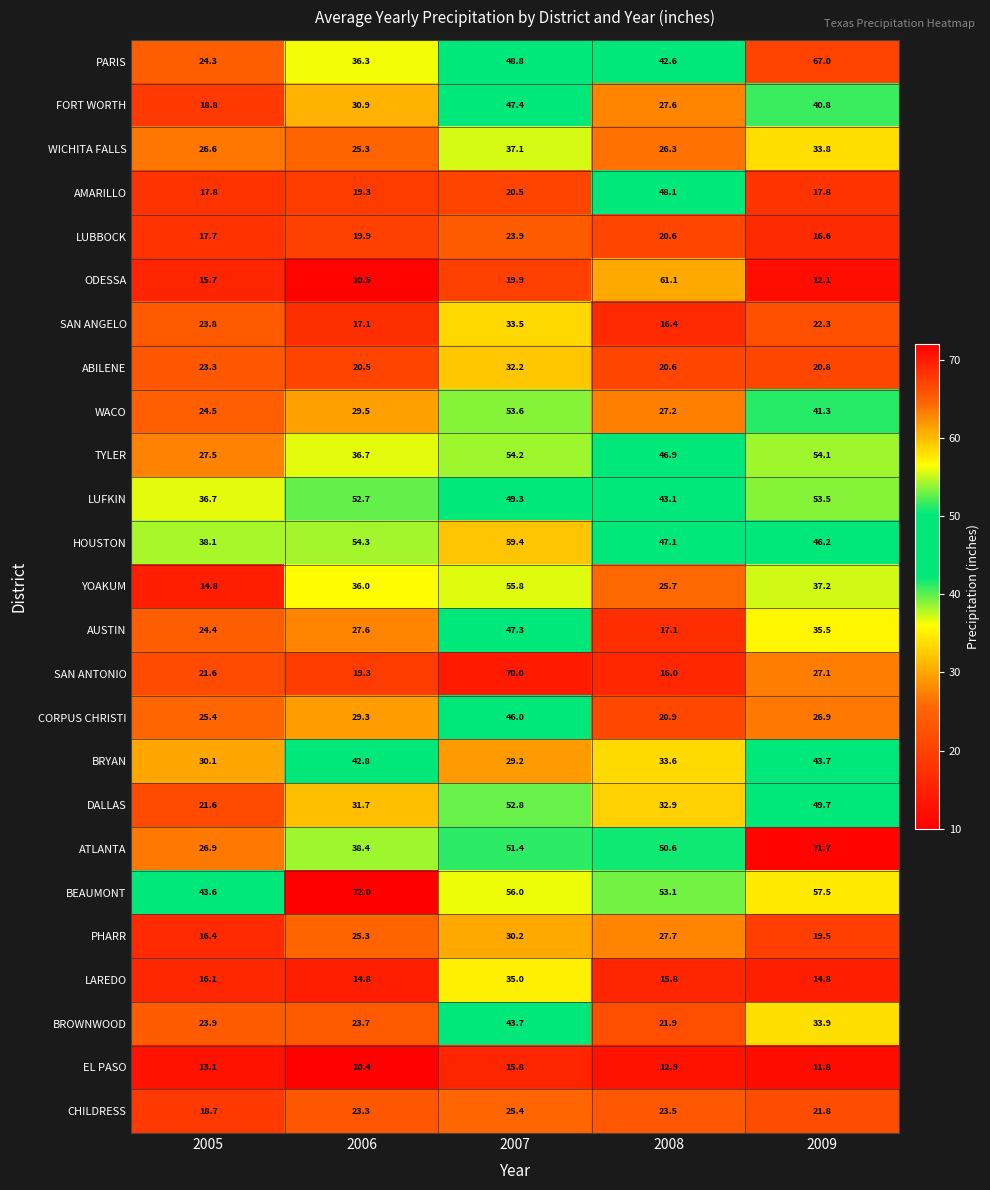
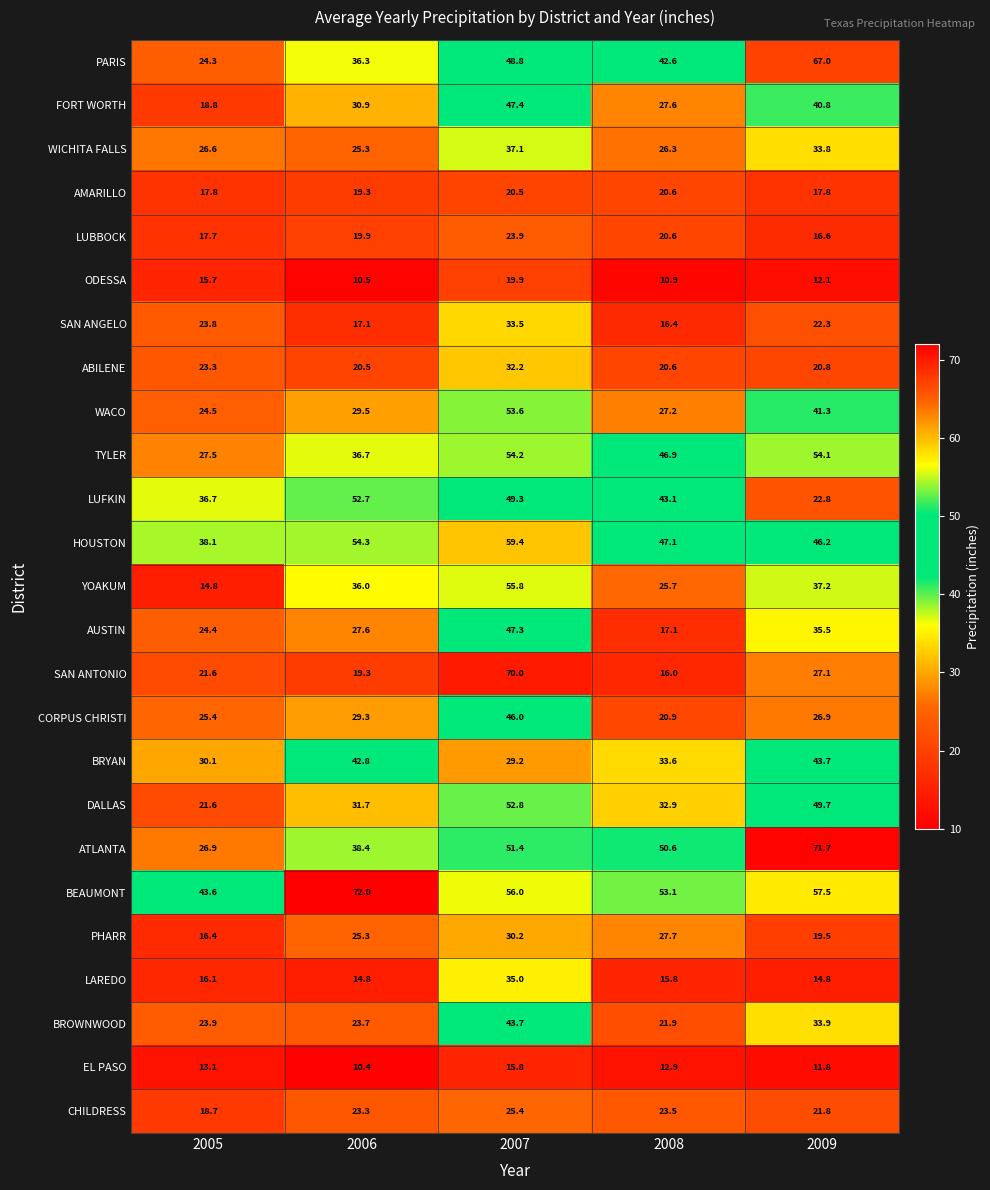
  {
    "PARIS": {
      "2005": 24.3,
      "2006": 36.3,
      "2007": 48.8,
      "2008": 42.6,
      "2009": 67.0
    },
    "FORT WORTH": {
      "2005": 18.8,
      "2006": 30.9,
      "2007": 47.4,
      "2008": 27.6,
      "2009": 40.8
    },
    "WICHITA FALLS": {
      "2005": 26.6,
      "2006": 25.3,
      "2007": 37.1,
      "2008": 26.3,
      "2009": 33.8
    },
    "AMARILLO": {
      "2005": 17.8,
      "2006": 19.3,
      "2007": 20.5,
-     "2008": 48.1,
+     "2008": 20.6,
      "2009": 17.8
    },
    "LUBBOCK": {
      "2005": 17.7,
      "2006": 19.9,
      "2007": 23.9,
      "2008": 20.6,
      "2009": 16.6
    },
    "ODESSA": {
      "2005": 15.7,
      "2006": 10.5,
      "2007": 19.9,
-     "2008": 61.1,
+     "2008": 10.9,
      "2009": 12.1
    },
    "SAN ANGELO": {
      "2005": 23.8,
      "2006": 17.1,
      "2007": 33.5,
      "2008": 16.4,
      "2009": 22.3
    },
    "ABILENE": {
      "2005": 23.3,
      "2006": 20.5,
      "2007": 32.2,
      "2008": 20.6,
      "2009": 20.8
    },
    "WACO": {
      "2005": 24.5,
      "2006": 29.5,
      "2007": 53.6,
      "2008": 27.2,
      "2009": 41.3
    },
    "TYLER": {
      "2005": 27.5,
      "2006": 36.7,
      "2007": 54.2,
      "2008": 46.9,
      "2009": 54.1
    },
    "LUFKIN": {
      "2005": 36.7,
      "2006": 52.7,
      "2007": 49.3,
      "2008": 43.1,
-     "2009": 53.5
+     "2009": 22.8
    },
    "HOUSTON": {
      "2005": 38.1,
      "2006": 54.3,
      "2007": 59.4,
      "2008": 47.1,
      "2009": 46.2
    },
    "YOAKUM": {
      "2005": 14.8,
      "2006": 36.0,
      "2007": 55.8,
      "2008": 25.7,
      "2009": 37.2
    },
    "AUSTIN": {
      "2005": 24.4,
      "2006": 27.6,
      "2007": 47.3,
      "2008": 17.1,
      "2009": 35.5
    },
    "SAN ANTONIO": {
      "2005": 21.6,
      "2006": 19.3,
      "2007": 70.0,
      "2008": 16.0,
      "2009": 27.1
    },
    "CORPUS CHRISTI": {
      "2005": 25.4,
      "2006": 29.3,
      "2007": 46.0,
      "2008": 20.9,
      "2009": 26.9
    },
    "BRYAN": {
      "2005": 30.1,
      "2006": 42.8,
      "2007": 29.2,
      "2008": 33.6,
      "2009": 43.7
    },
    "DALLAS": {
      "2005": 21.6,
      "2006": 31.7,
      "2007": 52.8,
      "2008": 32.9,
      "2009": 49.7
    },
    "ATLANTA": {
      "2005": 26.9,
      "2006": 38.4,
      "2007": 51.4,
      "2008": 50.6,
      "2009": 71.7
    },
    "BEAUMONT": {
      "2005": 43.6,
      "2006": 72.0,
      "2007": 56.0,
      "2008": 53.1,
      "2009": 57.5
    },
    "PHARR": {
      "2005": 16.4,
      "2006": 25.3,
      "2007": 30.2,
      "2008": 27.7,
      "2009": 19.5
    },
    "LAREDO": {
      "2005": 16.1,
      "2006": 14.8,
      "2007": 35.0,
      "2008": 15.8,
      "2009": 14.8
    },
    "BROWNWOOD": {
      "2005": 23.9,
      "2006": 23.7,
      "2007": 43.7,
      "2008": 21.9,
      "2009": 33.9
    },
    "EL PASO": {
      "2005": 13.1,
      "2006": 10.4,
      "2007": 15.8,
      "2008": 12.9,
      "2009": 11.8
    },
    "CHILDRESS": {
      "2005": 18.7,
      "2006": 23.3,
      "2007": 25.4,
      "2008": 23.5,
      "2009": 21.8
    }
  }
